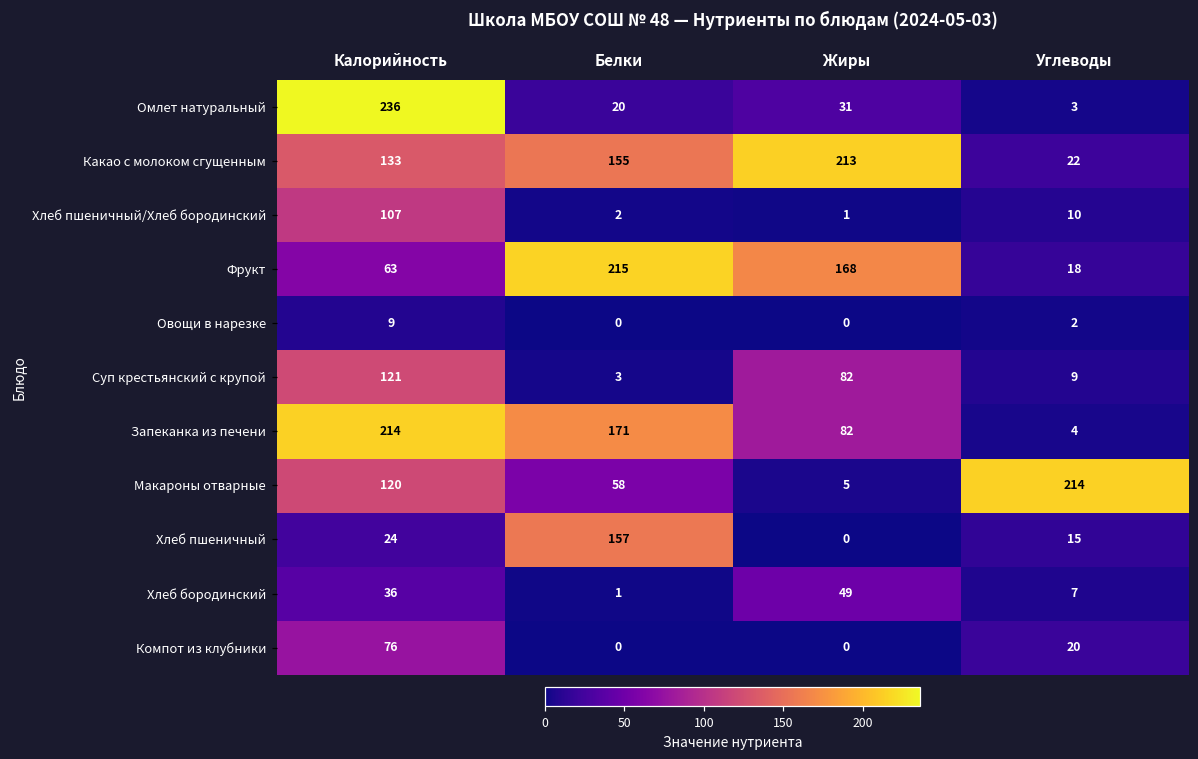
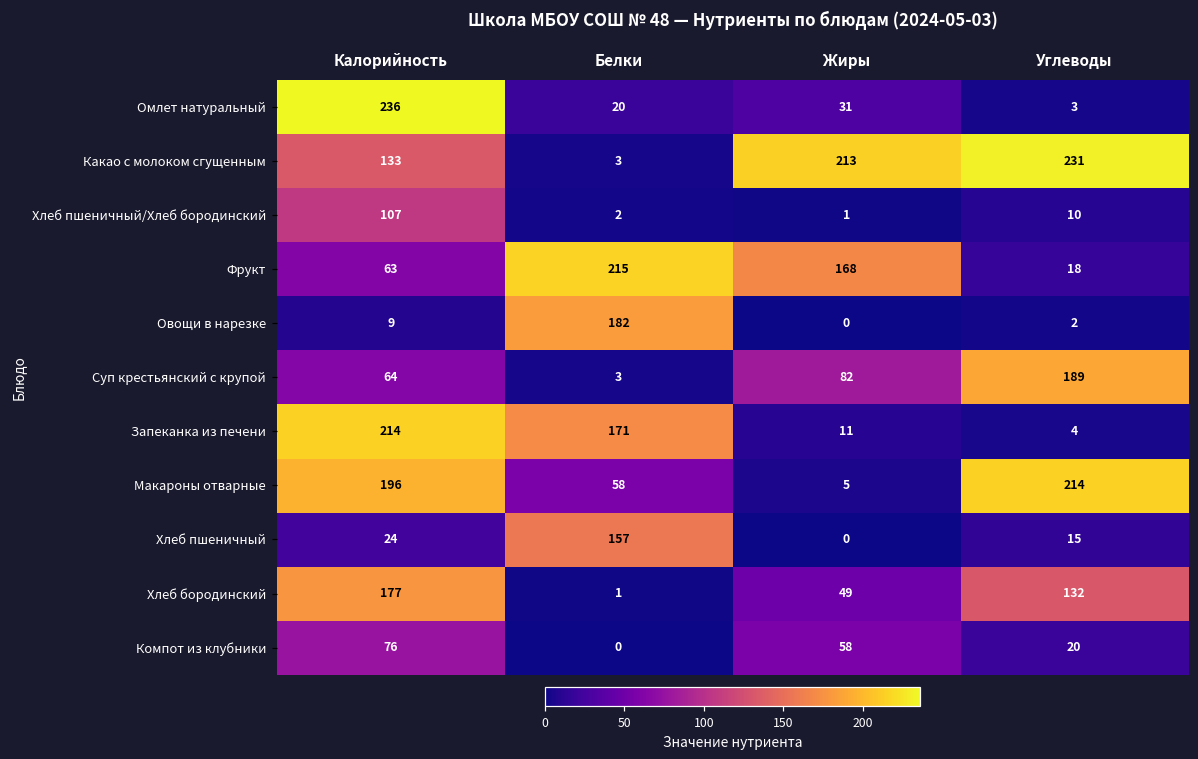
  {
    "Омлет натуральный": {
      "Калорийность": 236,
      "Белки": 20,
      "Жиры": 31,
      "Углеводы": 3
    },
    "Какао с молоком сгущенным": {
      "Калорийность": 133,
-     "Белки": 155,
+     "Белки": 3,
      "Жиры": 213,
-     "Углеводы": 22
+     "Углеводы": 231
    },
    "Хлеб пшеничный/Хлеб бородинский": {
      "Калорийность": 107,
      "Белки": 2,
      "Жиры": 1,
      "Углеводы": 10
    },
    "Фрукт": {
      "Калорийность": 63,
      "Белки": 215,
      "Жиры": 168,
      "Углеводы": 18
    },
    "Овощи в нарезке": {
      "Калорийность": 9,
-     "Белки": 0,
+     "Белки": 182,
      "Жиры": 0,
      "Углеводы": 2
    },
    "Суп крестьянский с крупой": {
-     "Калорийность": 121,
+     "Калорийность": 64,
      "Белки": 3,
      "Жиры": 82,
-     "Углеводы": 9
+     "Углеводы": 189
    },
    "Запеканка из печени": {
      "Калорийность": 214,
      "Белки": 171,
-     "Жиры": 82,
+     "Жиры": 11,
      "Углеводы": 4
    },
    "Макароны отварные": {
-     "Калорийность": 120,
+     "Калорийность": 196,
      "Белки": 58,
      "Жиры": 5,
      "Углеводы": 214
    },
    "Хлеб пшеничный": {
      "Калорийность": 24,
      "Белки": 157,
      "Жиры": 0,
      "Углеводы": 15
    },
    "Хлеб бородинский": {
-     "Калорийность": 36,
+     "Калорийность": 177,
      "Белки": 1,
      "Жиры": 49,
-     "Углеводы": 7
+     "Углеводы": 132
    },
    "Компот из клубники": {
      "Калорийность": 76,
      "Белки": 0,
-     "Жиры": 0,
+     "Жиры": 58,
      "Углеводы": 20
    }
  }
